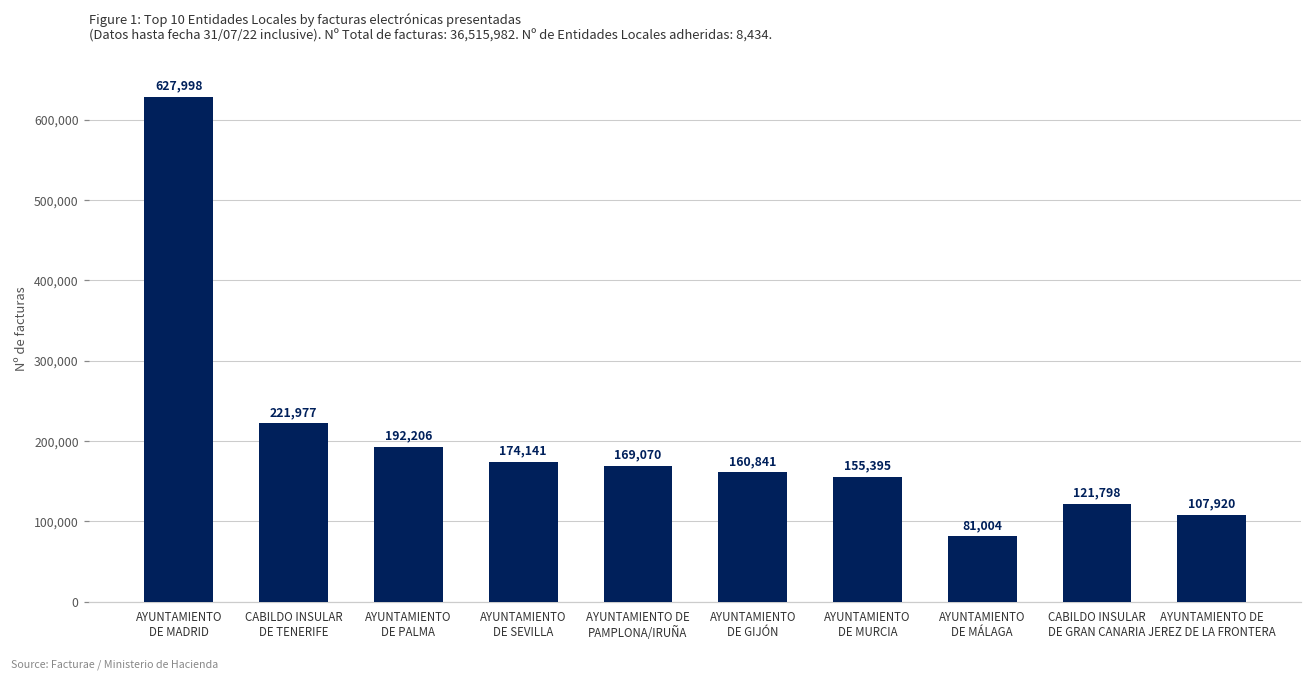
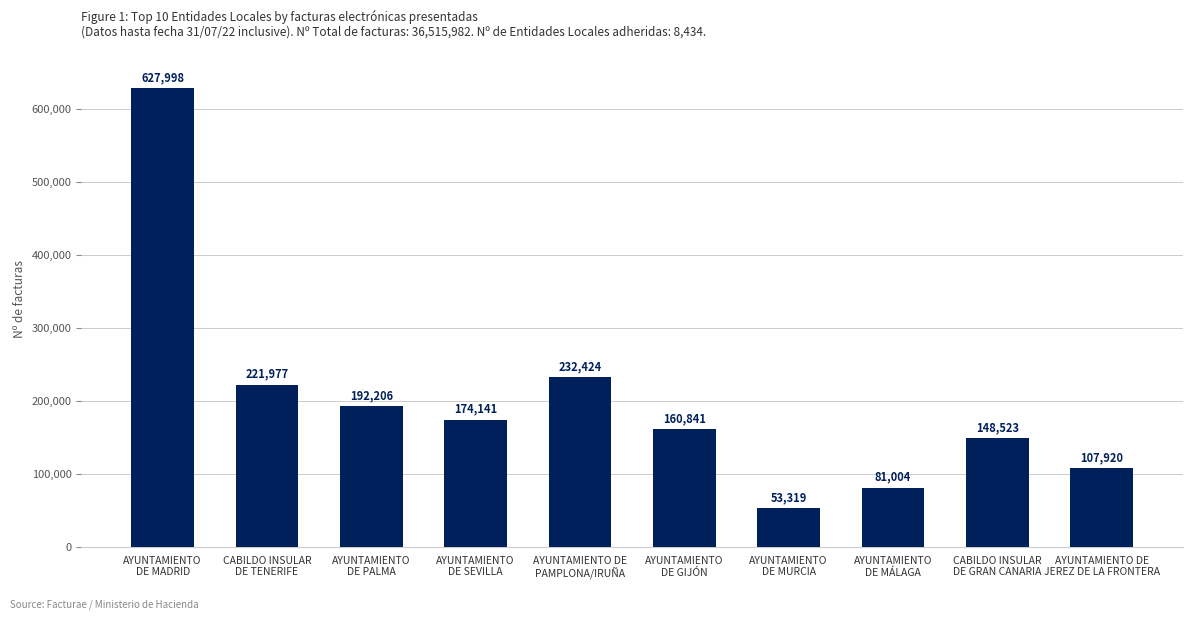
  {
    "AYUNTAMIENTO DE MADRID": "627,998",
    "CABILDO INSULAR DE TENERIFE": "221,977",
    "AYUNTAMIENTO DE PALMA": "192,206",
    "AYUNTAMIENTO DE SEVILLA": "174,141",
-   "AYUNTAMIENTO DE PAMPLONA/IRUÑA": "169,070",
+   "AYUNTAMIENTO DE PAMPLONA/IRUÑA": "232,424",
    "AYUNTAMIENTO DE GIJÓN": "160,841",
-   "AYUNTAMIENTO DE MURCIA": "155,395",
+   "AYUNTAMIENTO DE MURCIA": "53,319",
    "AYUNTAMIENTO DE MÁLAGA": "81,004",
-   "CABILDO INSULAR DE GRAN CANARIA": "121,798",
+   "CABILDO INSULAR DE GRAN CANARIA": "148,523",
    "AYUNTAMIENTO DE JEREZ DE LA FRONTERA": "107,920"
  }
